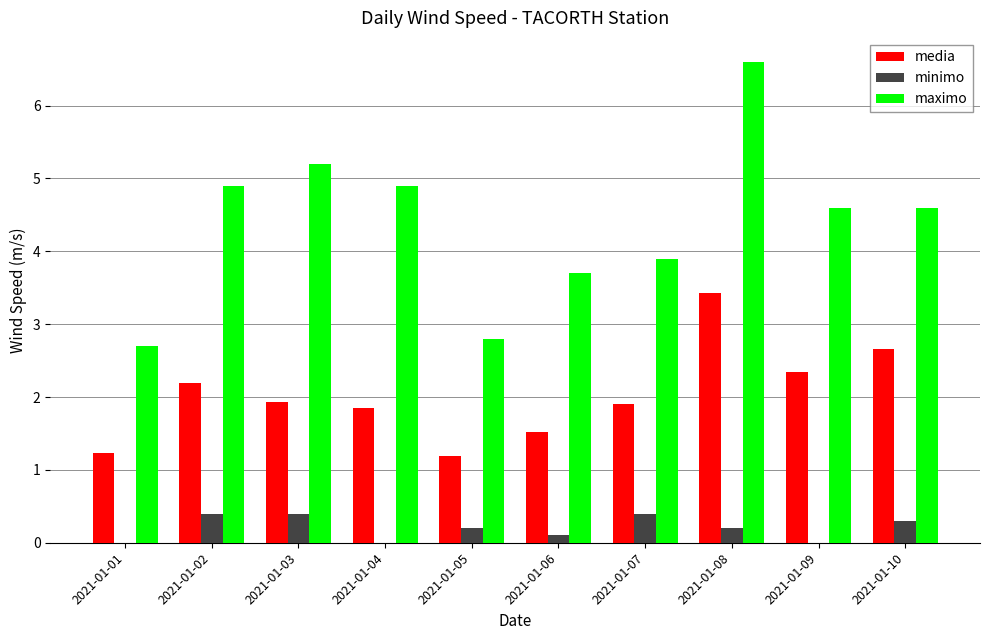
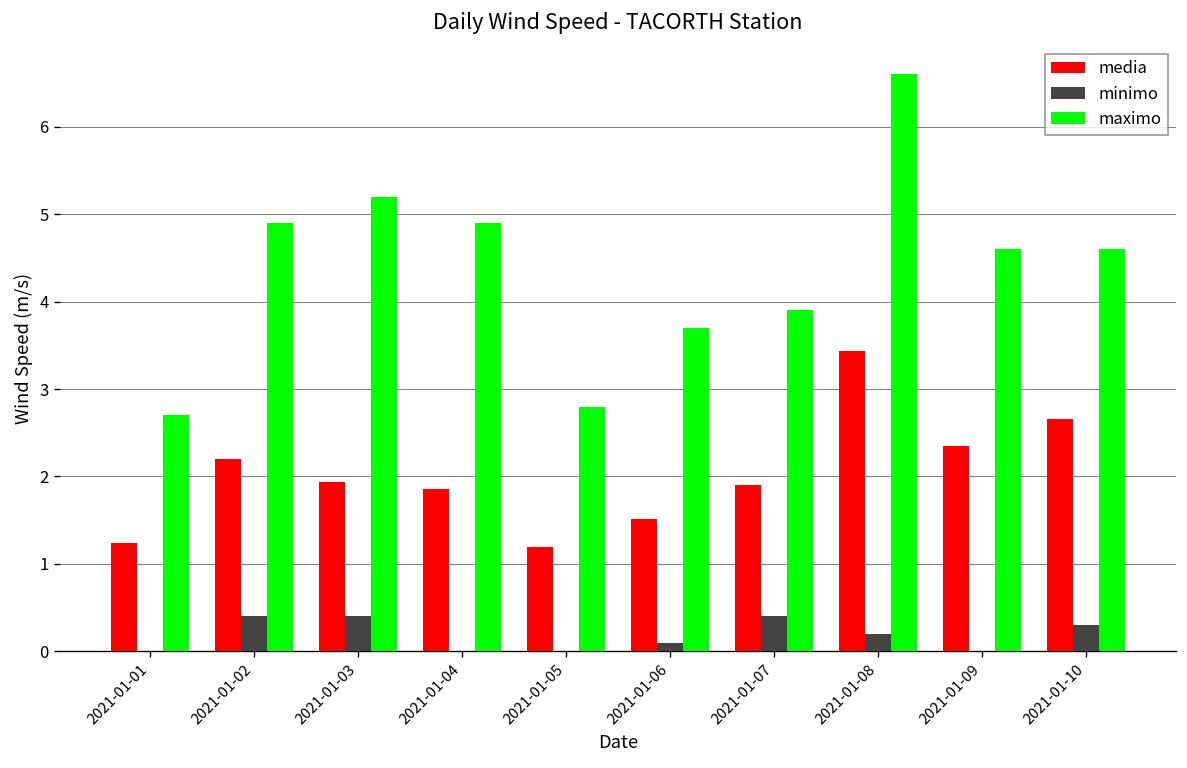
  {
    "media": {
      "2021-01-01": 1.2,
      "2021-01-02": 2.2,
      "2021-01-03": 1.9,
      "2021-01-04": 1.9,
      "2021-01-05": 1.2,
      "2021-01-06": 1.5,
      "2021-01-07": 1.9,
      "2021-01-08": 3.4,
      "2021-01-09": 2.3,
      "2021-01-10": 2.7
    },
    "minimo": {
      "2021-01-01": 0.0,
      "2021-01-02": 0.4,
      "2021-01-03": 0.4,
      "2021-01-04": 0.0,
-     "2021-01-05": 0.2,
+     "2021-01-05": 0.0,
      "2021-01-06": 0.1,
      "2021-01-07": 0.4,
      "2021-01-08": 0.2,
      "2021-01-09": 0.0,
      "2021-01-10": 0.3
    },
    "maximo": {
      "2021-01-01": 2.7,
      "2021-01-02": 4.9,
      "2021-01-03": 5.2,
      "2021-01-04": 4.9,
      "2021-01-05": 2.8,
      "2021-01-06": 3.7,
      "2021-01-07": 3.9,
      "2021-01-08": 6.6,
      "2021-01-09": 4.6,
      "2021-01-10": 4.6
    }
  }
